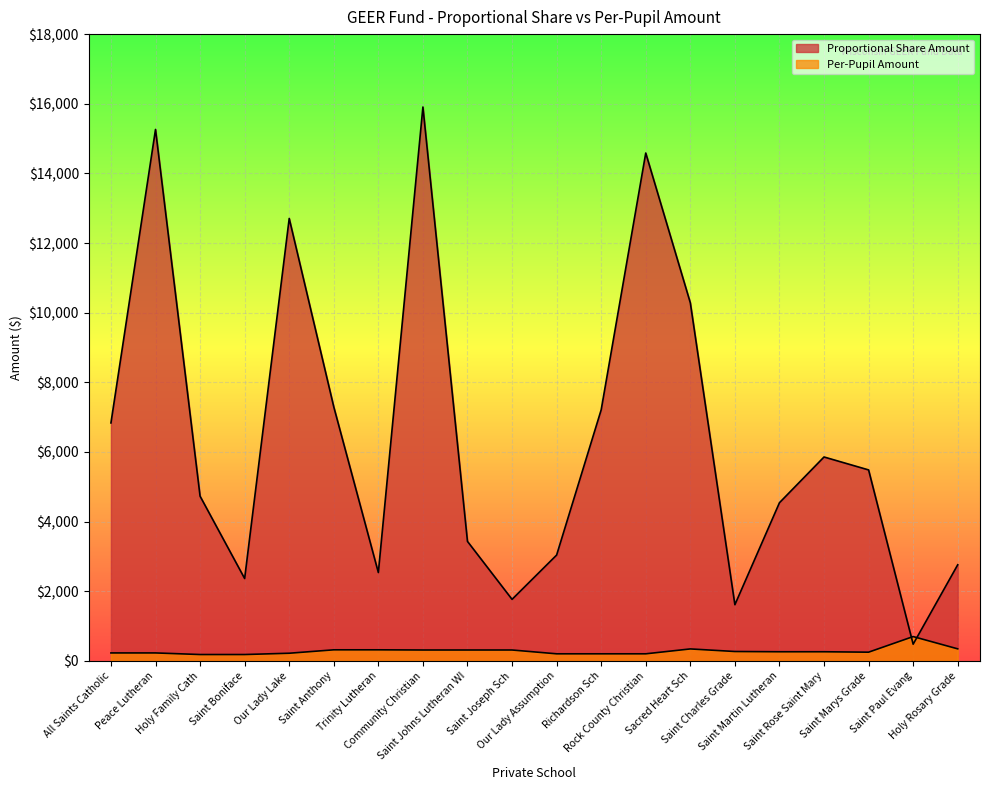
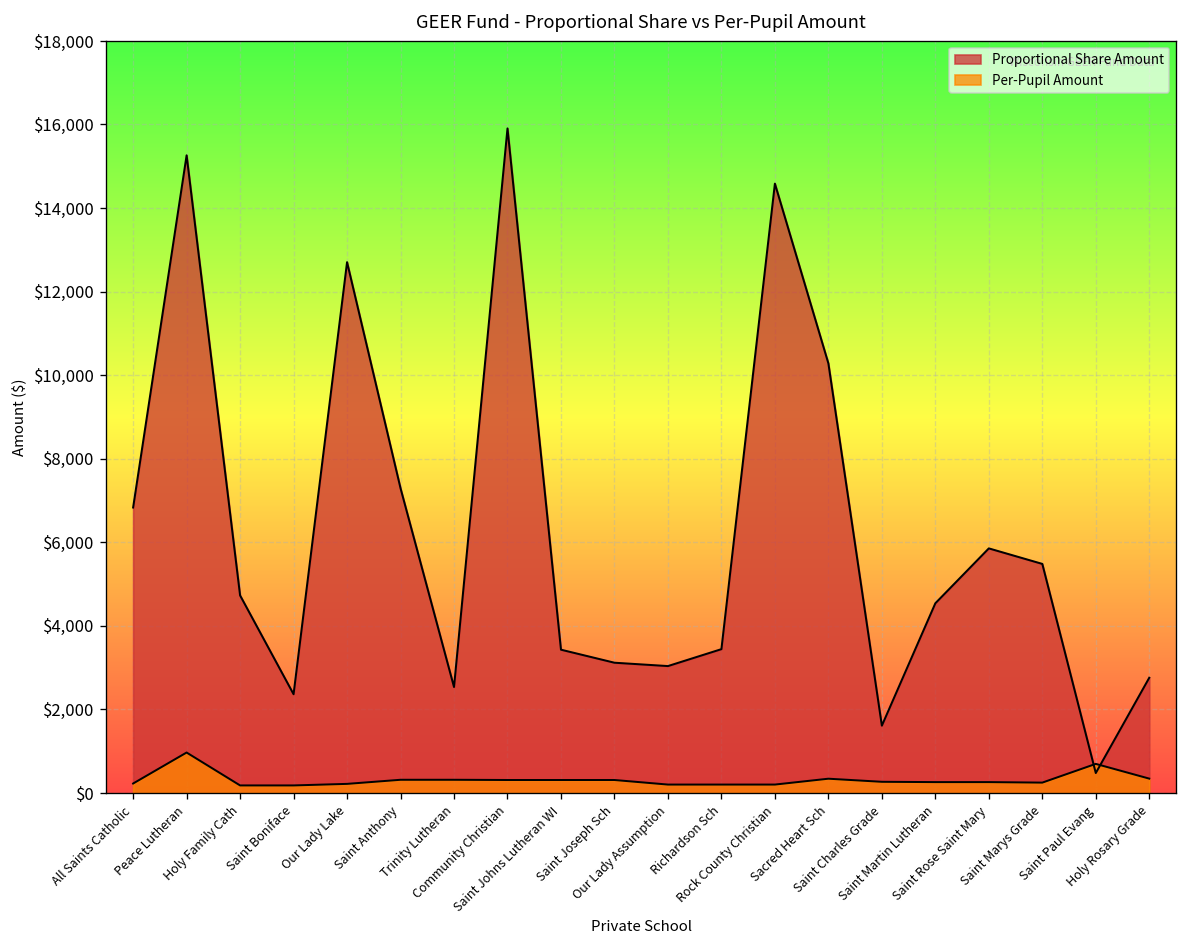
  {
    "Proportional Share Amount": {
      "All Saints Catholic": "$6,800",
      "Peace Lutheran": "$15,300",
      "Holy Family Cath": "$4,700",
      "Saint Boniface": "$2,400",
      "Our Lady Lake": "$12,700",
      "Saint Anthony": "$7,300",
      "Trinity Lutheran": "$2,500",
      "Community Christian": "$15,900",
      "Saint Johns Lutheran WI": "$3,400",
-     "Saint Joseph Sch": "$1,800",
+     "Saint Joseph Sch": "$3,100",
      "Our Lady Assumption": "$3,000",
-     "Richardson Sch": "$7,200",
+     "Richardson Sch": "$3,400",
      "Rock County Christian": "$14,600",
      "Sacred Heart Sch": "$10,300",
      "Saint Charles Grade": "$1,600",
      "Saint Martin Lutheran": "$4,500",
      "Saint Rose Saint Mary": "$5,900",
      "Saint Marys Grade": "$5,500",
      "Saint Paul Evang": "$500",
      "Holy Rosary Grade": "$2,800"
    },
    "Per-Pupil Amount": {
      "All Saints Catholic": "$200",
-     "Peace Lutheran": "$200",
+     "Peace Lutheran": "$1,000",
      "Holy Family Cath": "$200",
      "Saint Boniface": "$200",
      "Our Lady Lake": "$200",
      "Saint Anthony": "$300",
      "Trinity Lutheran": "$300",
      "Community Christian": "$300",
      "Saint Johns Lutheran WI": "$300",
      "Saint Joseph Sch": "$300",
      "Our Lady Assumption": "$200",
      "Richardson Sch": "$200",
      "Rock County Christian": "$200",
      "Sacred Heart Sch": "$300",
      "Saint Charles Grade": "$300",
      "Saint Martin Lutheran": "$300",
      "Saint Rose Saint Mary": "$300",
      "Saint Marys Grade": "$200",
      "Saint Paul Evang": "$700",
      "Holy Rosary Grade": "$300"
    }
  }
